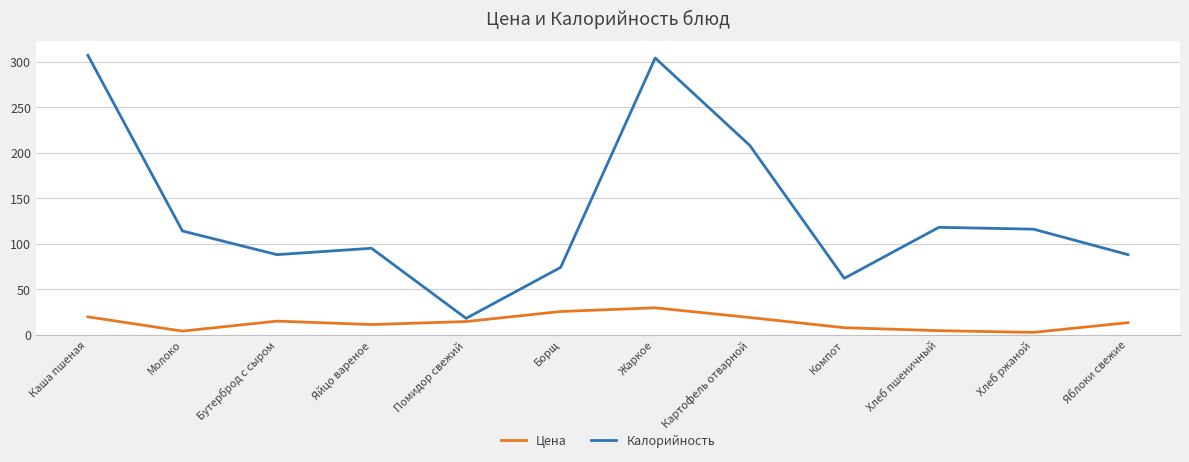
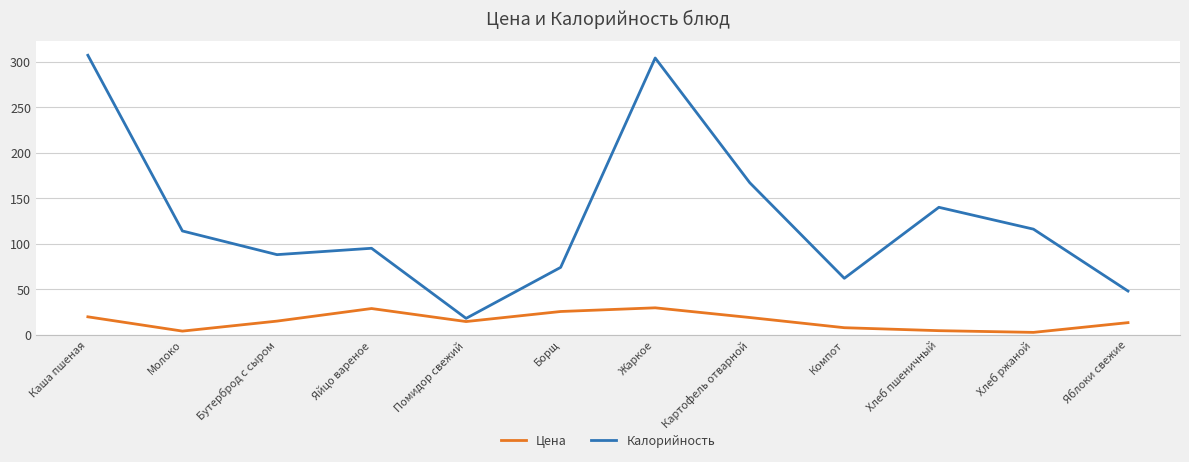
  {
    "Цена": {
      "Каша пшеная": 20,
      "Молоко": 0,
      "Бутерброд с сыром": 10,
-     "Яйцо вареное": 10,
+     "Яйцо вареное": 30,
      "Помидор свежий": 10,
      "Борщ": 30,
      "Жаркое": 30,
      "Картофель отварной": 20,
      "Компот": 10,
      "Хлеб пшеничный": 0,
      "Хлеб ржаной": 0,
      "Яблоки свежие": 10
    },
    "Калорийность": {
      "Каша пшеная": 310,
      "Молоко": 110,
      "Бутерброд с сыром": 90,
      "Яйцо вареное": 100,
      "Помидор свежий": 20,
      "Борщ": 70,
      "Жаркое": 300,
-     "Картофель отварной": 210,
+     "Картофель отварной": 170,
      "Компот": 60,
-     "Хлеб пшеничный": 120,
+     "Хлеб пшеничный": 140,
      "Хлеб ржаной": 120,
-     "Яблоки свежие": 90
+     "Яблоки свежие": 50
    }
  }
